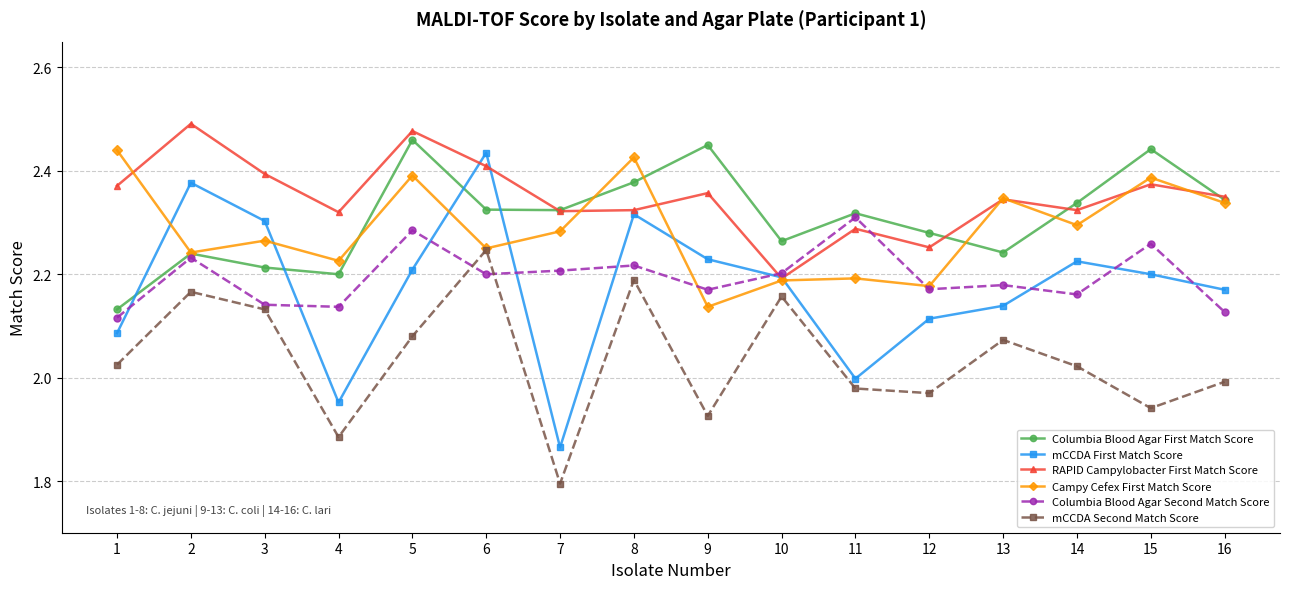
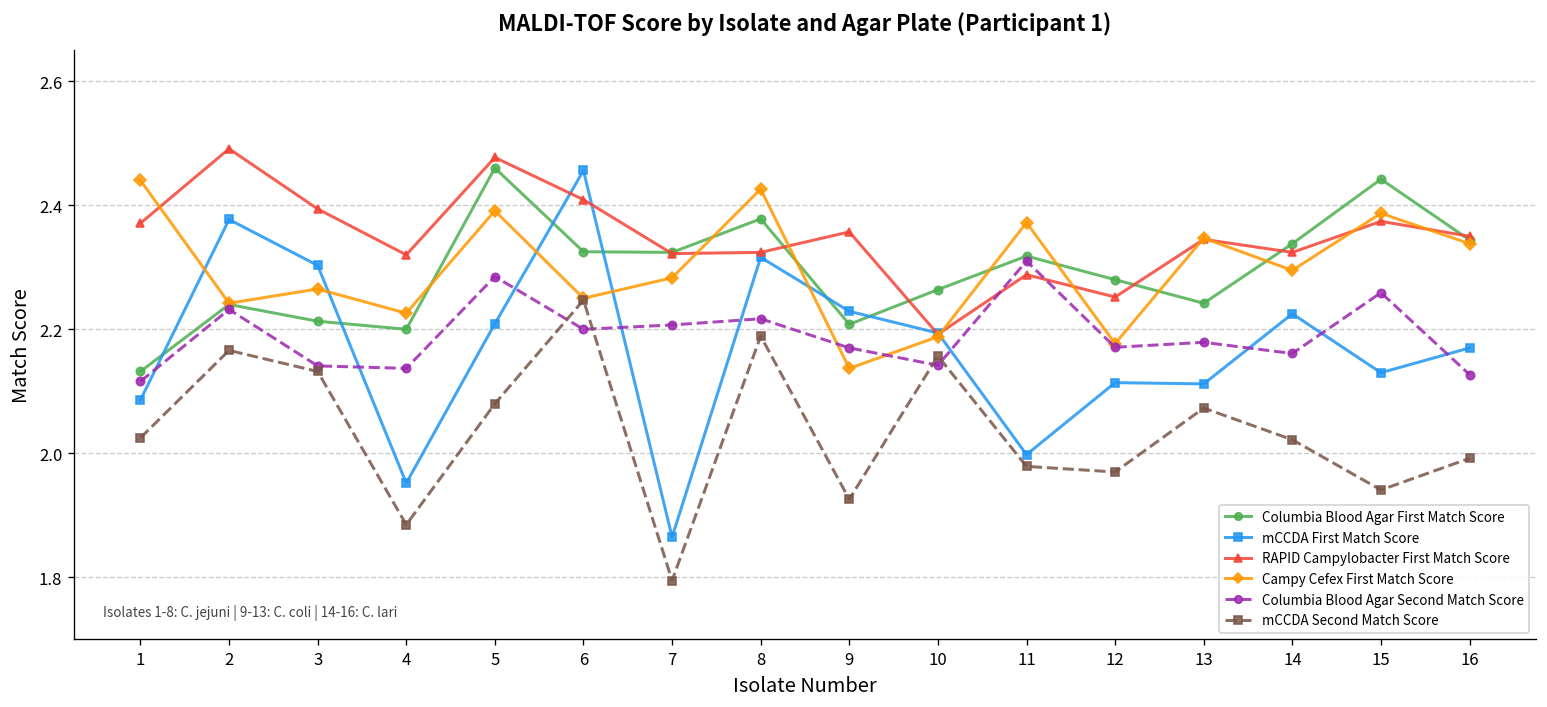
  {
    "Columbia Blood Agar First Match Score": {
      "1": 2.13,
      "3": 2.21,
      "4": 2.20,
      "5": 2.46,
      "6": 2.33,
      "8": 2.38,
-     "9": 2.45,
+     "9": 2.21,
      "10": 2.26,
      "11": 2.32,
      "12": 2.28,
      "13": 2.24,
      "14": 2.34,
      "15": 2.44,
      "16": 2.34
    },
    "mCCDA First Match Score": {
      "1": 2.09,
      "2": 2.38,
      "3": 2.30,
      "4": 1.95,
      "5": 2.21,
-     "6": 2.44,
+     "6": 2.46,
      "7": 1.87,
      "8": 2.32,
      "9": 2.23,
      "11": 2.00,
      "12": 2.11,
-     "13": 2.14,
+     "13": 2.11,
      "14": 2.23,
-     "15": 2.20,
+     "15": 2.13,
      "16": 2.17
    },
    "RAPID Campylobacter First Match Score": {
      "1": 2.37,
      "2": 2.49,
      "3": 2.39,
      "4": 2.32,
      "5": 2.48,
      "6": 2.41,
      "8": 2.32,
      "9": 2.36,
      "11": 2.29,
      "12": 2.25,
      "14": 2.32,
      "15": 2.37,
      "16": 2.35
    },
    "Campy Cefex First Match Score": {
      "1": 2.44,
      "3": 2.27,
      "4": 2.23,
      "5": 2.39,
      "7": 2.28,
      "8": 2.43,
      "9": 2.14,
-     "11": 2.19,
+     "11": 2.37,
      "12": 2.18,
      "14": 2.30,
      "15": 2.39,
      "16": 2.34
    },
    "Columbia Blood Agar Second Match Score": {
      "1": 2.12,
      "2": 2.23,
      "3": 2.14,
      "4": 2.14,
      "5": 2.29,
      "6": 2.20,
      "7": 2.21,
      "8": 2.22,
      "9": 2.17,
-     "10": 2.20,
+     "10": 2.14,
      "11": 2.31,
      "12": 2.17,
      "13": 2.18,
      "14": 2.16,
      "15": 2.26,
      "16": 2.13
    },
    "mCCDA Second Match Score": {
      "1": 2.03,
      "2": 2.17,
      "3": 2.13,
      "4": 1.89,
      "5": 2.08,
      "7": 1.80,
      "8": 2.19,
      "9": 1.93,
      "10": 2.16,
      "11": 1.98,
      "12": 1.97,
      "13": 2.07,
      "14": 2.02,
      "15": 1.94,
      "16": 1.99
    }
  }
